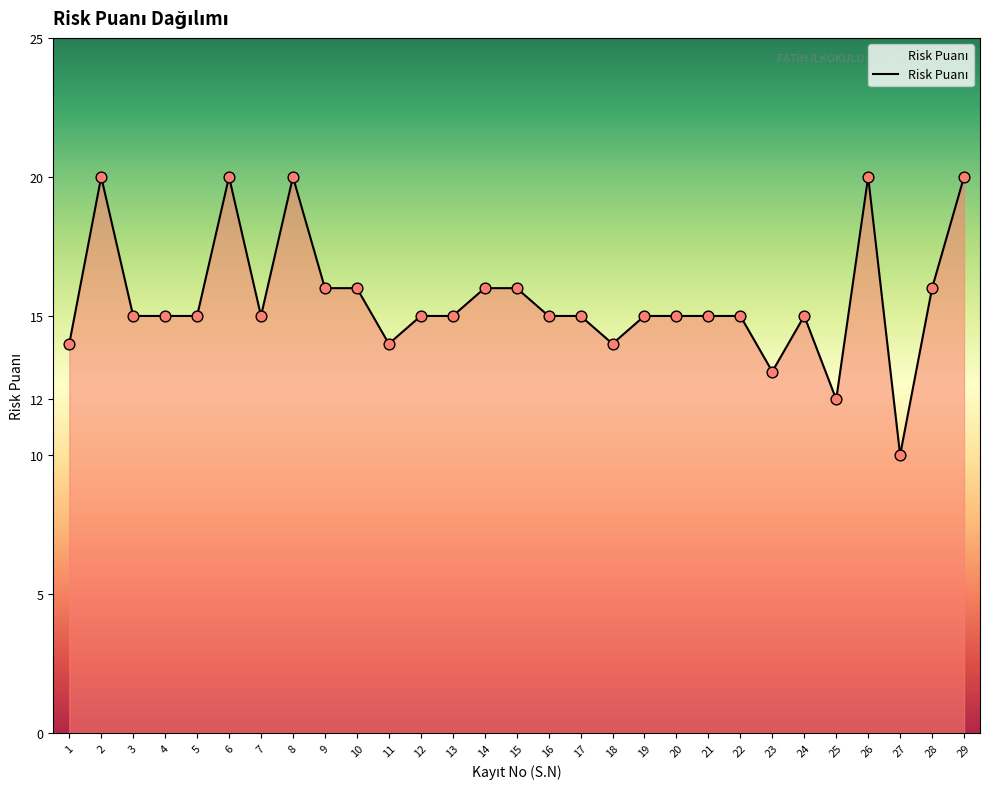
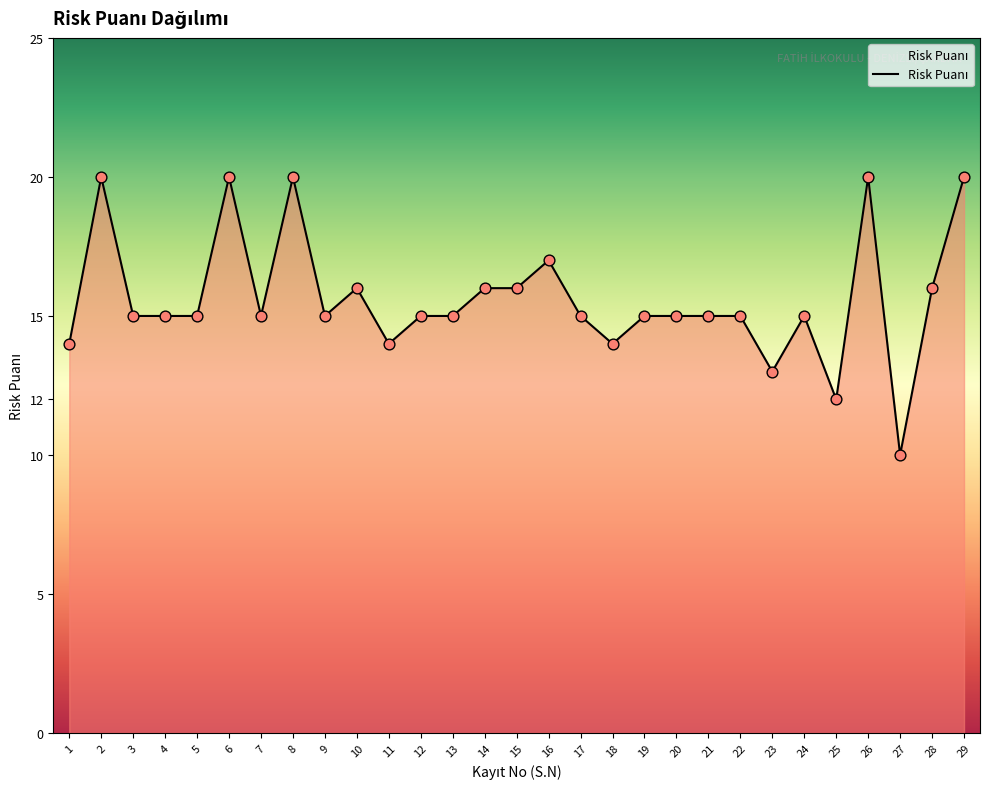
  {
    "1": 14,
    "2": 20,
    "3": 15,
    "4": 15,
    "5": 15,
    "6": 20,
    "7": 15,
    "8": 20,
-   "9": 16,
+   "9": 15,
    "10": 16,
    "11": 14,
    "12": 15,
    "13": 15,
    "14": 16,
    "15": 16,
-   "16": 15,
+   "16": 17,
    "17": 15,
    "18": 14,
    "19": 15,
    "20": 15,
    "21": 15,
    "22": 15,
    "23": 13,
    "24": 15,
    "25": 12,
    "26": 20,
    "27": 10,
    "28": 16,
    "29": 20
  }
